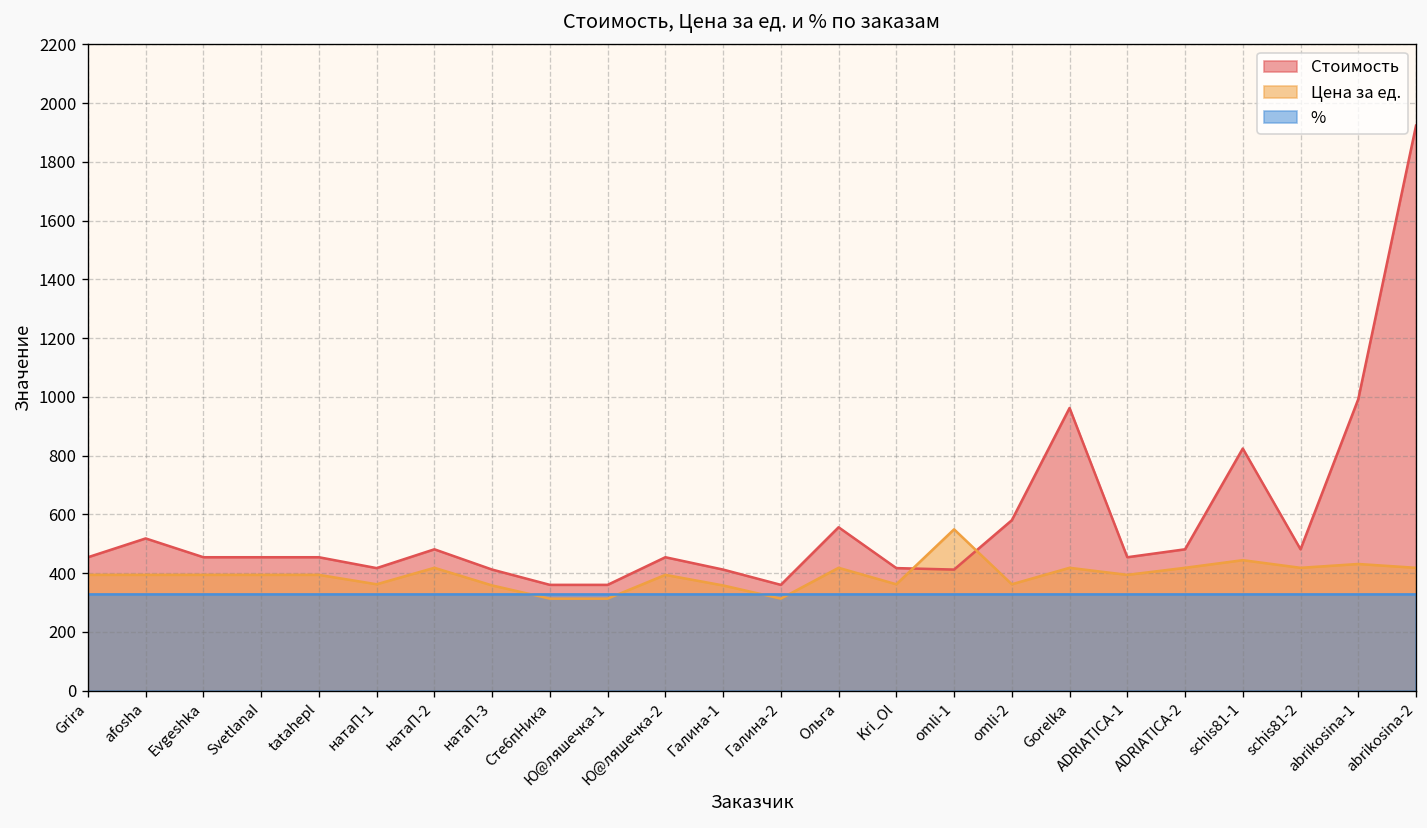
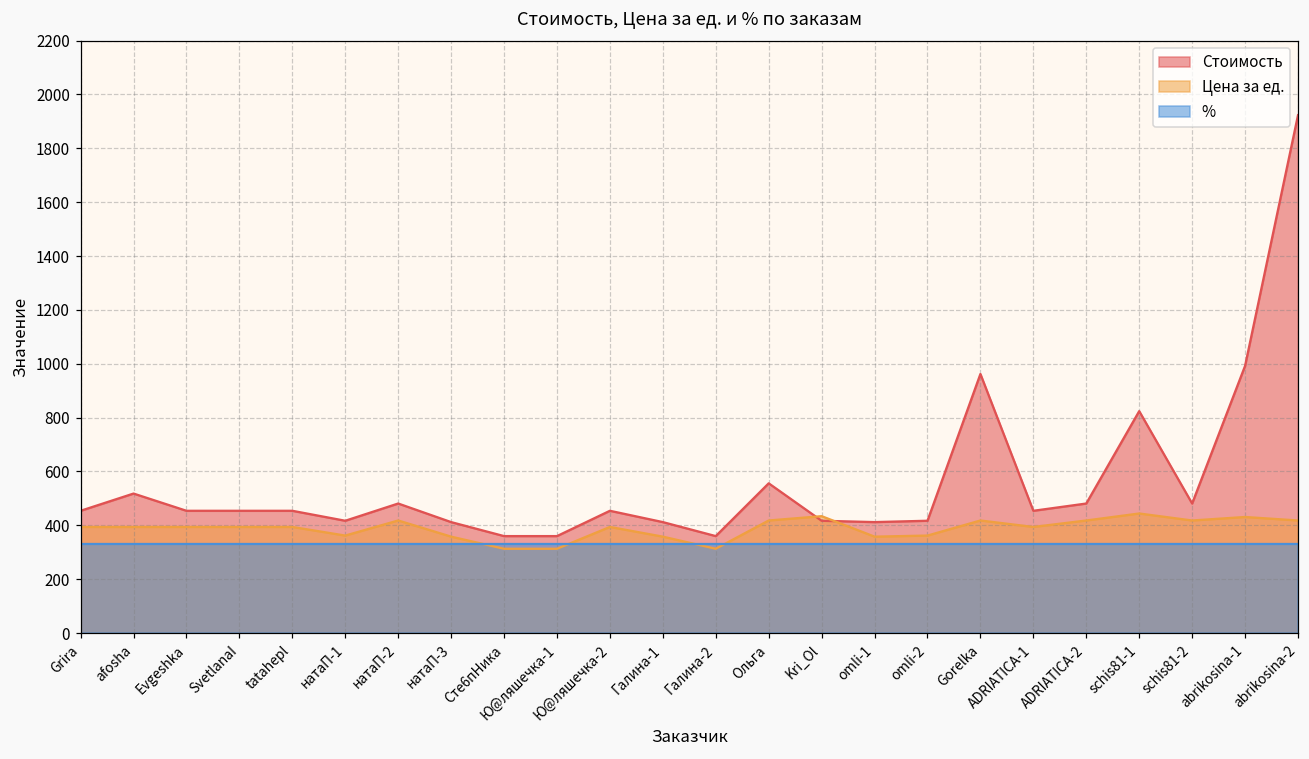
  {
    "Стоимость": {
      "Grira": 450,
      "afosha": 520,
      "Evgeshka": 450,
      "SvetlanaI": 450,
      "tatahepl": 450,
      "натаП-1": 420,
      "натаП-2": 480,
      "натаП-3": 410,
      "Сте6пНика": 360,
      "Ю@ляшечка-1": 360,
      "Ю@ляшечка-2": 450,
      "Галина-1": 410,
      "Галина-2": 360,
      "Ольга": 560,
      "Kri_Ol": 420,
      "omli-1": 410,
-     "omli-2": 580,
+     "omli-2": 420,
      "Gorelka": 960,
      "ADRIATICA-1": 450,
      "ADRIATICA-2": 480,
      "schis81-1": 820,
      "schis81-2": 480,
      "abrikosina-1": 990,
      "abrikosina-2": 1920
    },
    "Цена за ед.": {
      "Grira": 390,
      "afosha": 390,
      "Evgeshka": 390,
      "SvetlanaI": 390,
      "tatahepl": 390,
      "натаП-1": 360,
      "натаП-2": 420,
      "натаП-3": 360,
      "Сте6пНика": 310,
      "Ю@ляшечка-1": 310,
      "Ю@ляшечка-2": 390,
      "Галина-1": 360,
      "Галина-2": 310,
      "Ольга": 420,
-     "Kri_Ol": 360,
-     "omli-1": 550,
+     "Kri_Ol": 430,
+     "omli-1": 360,
      "omli-2": 360,
      "Gorelka": 420,
      "ADRIATICA-1": 390,
      "ADRIATICA-2": 420,
      "schis81-1": 440,
      "schis81-2": 420,
      "abrikosina-1": 430,
      "abrikosina-2": 420
    },
    "%": {
      "Grira": 330,
      "afosha": 330,
      "Evgeshka": 330,
      "SvetlanaI": 330,
      "tatahepl": 330,
      "натаП-1": 330,
      "натаП-2": 330,
      "натаП-3": 330,
      "Сте6пНика": 330,
      "Ю@ляшечка-1": 330,
      "Ю@ляшечка-2": 330,
      "Галина-1": 330,
      "Галина-2": 330,
      "Ольга": 330,
      "Kri_Ol": 330,
      "omli-1": 330,
      "omli-2": 330,
      "Gorelka": 330,
      "ADRIATICA-1": 330,
      "ADRIATICA-2": 330,
      "schis81-1": 330,
      "schis81-2": 330,
      "abrikosina-1": 330,
      "abrikosina-2": 330
    }
  }
